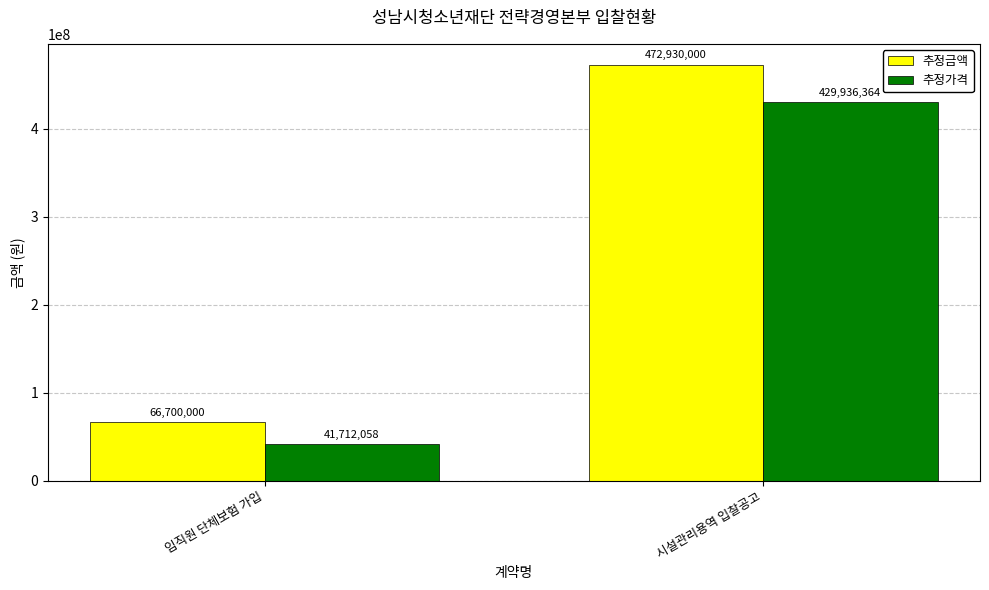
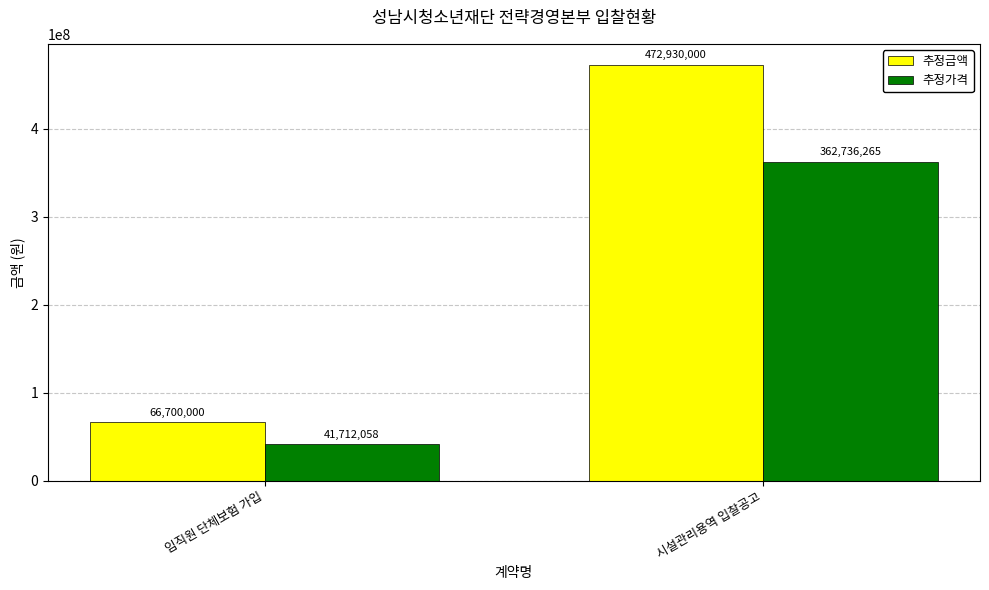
  {
    "추정금액": {
      "임직원 단체보험 가입": "66,700,000",
      "시설관리용역 입찰공고": "472,930,000"
    },
    "추정가격": {
      "임직원 단체보험 가입": "41,712,058",
-     "시설관리용역 입찰공고": "429,936,364"
+     "시설관리용역 입찰공고": "362,736,265"
    }
  }
